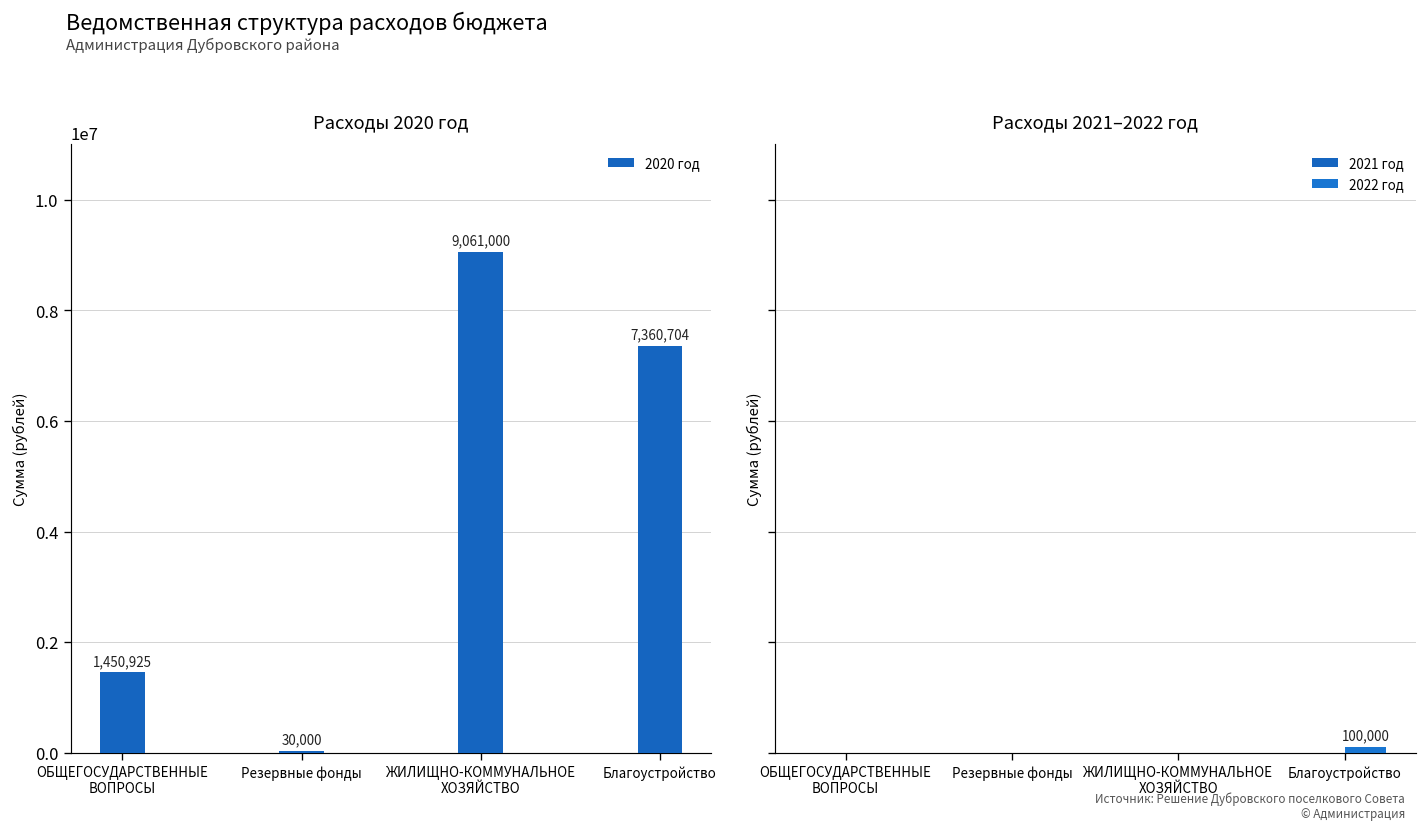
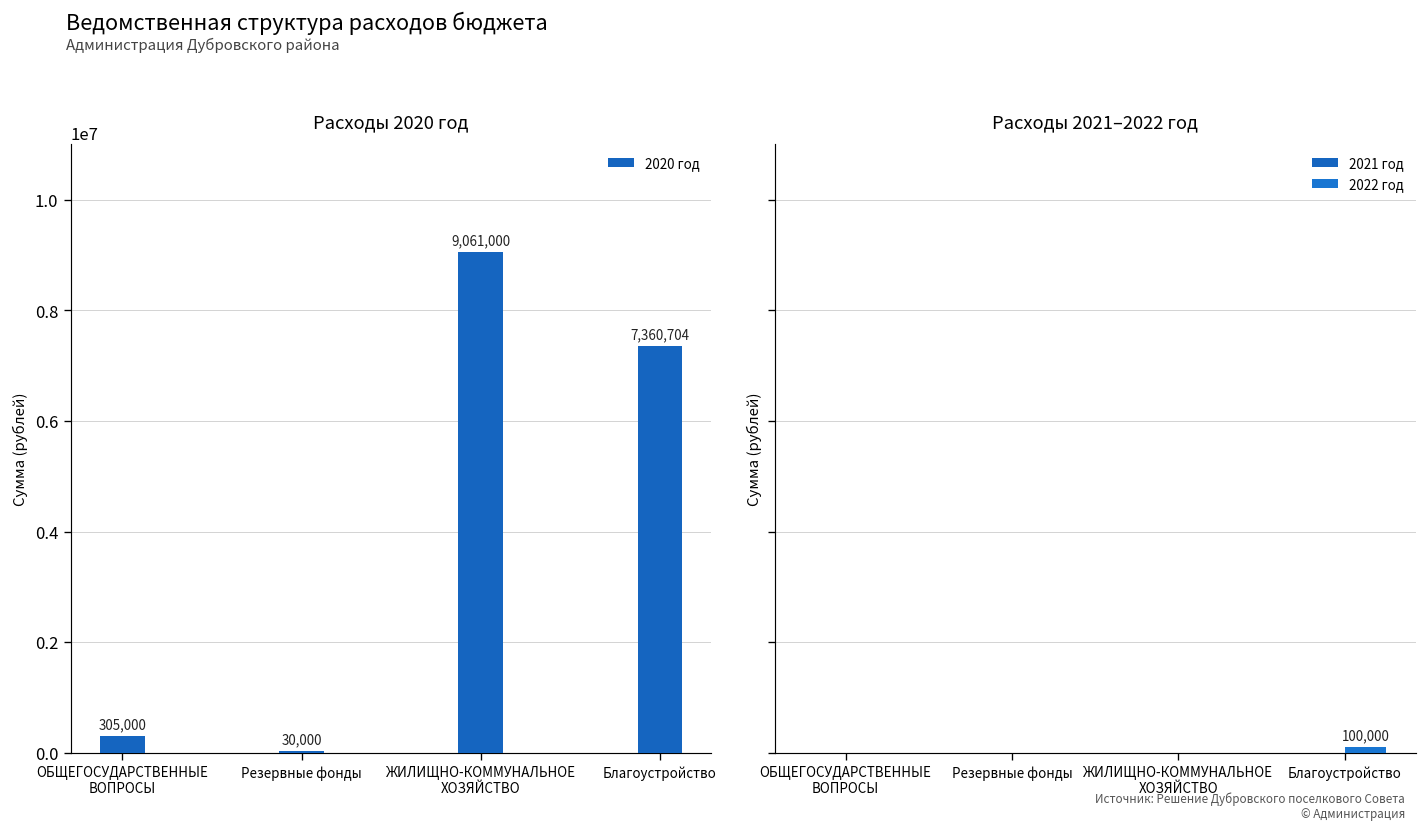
  {
    "Расходы 2020 год": {
-     "ОБЩЕГОСУДАРСТВЕННЫЕ ВОПРОСЫ": "1,450,925",
+     "ОБЩЕГОСУДАРСТВЕННЫЕ ВОПРОСЫ": "305,000",
      "Резервные фонды": "30,000",
      "ЖИЛИЩНО-КОММУНАЛЬНОЕ ХОЗЯЙСТВО": "9,061,000",
      "Благоустройство": "7,360,704"
    }
  }
